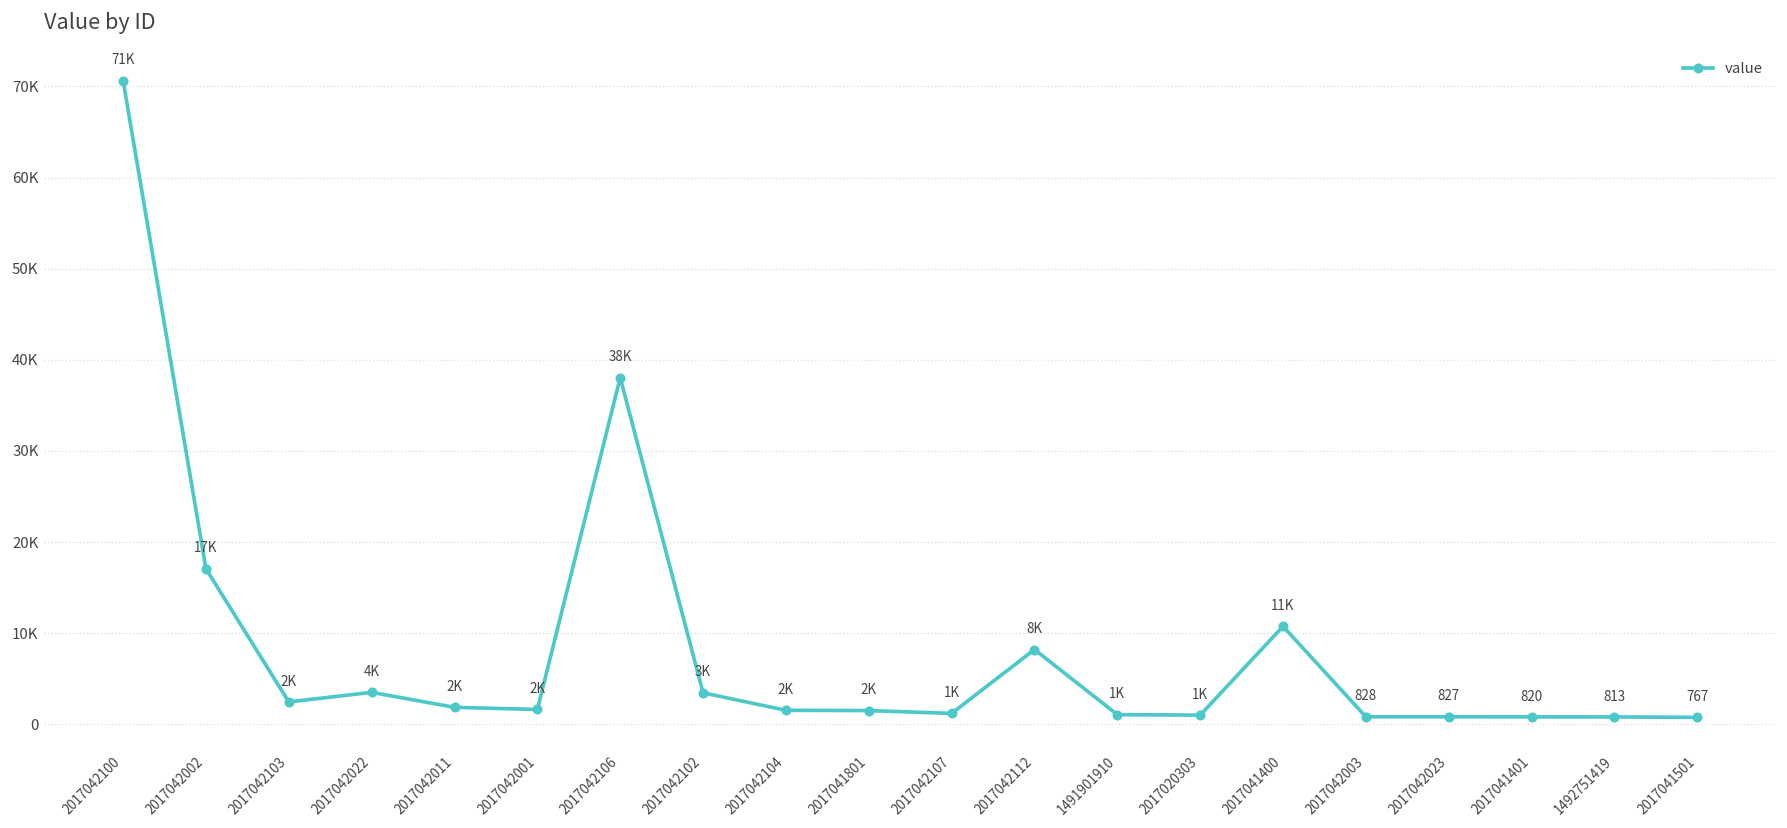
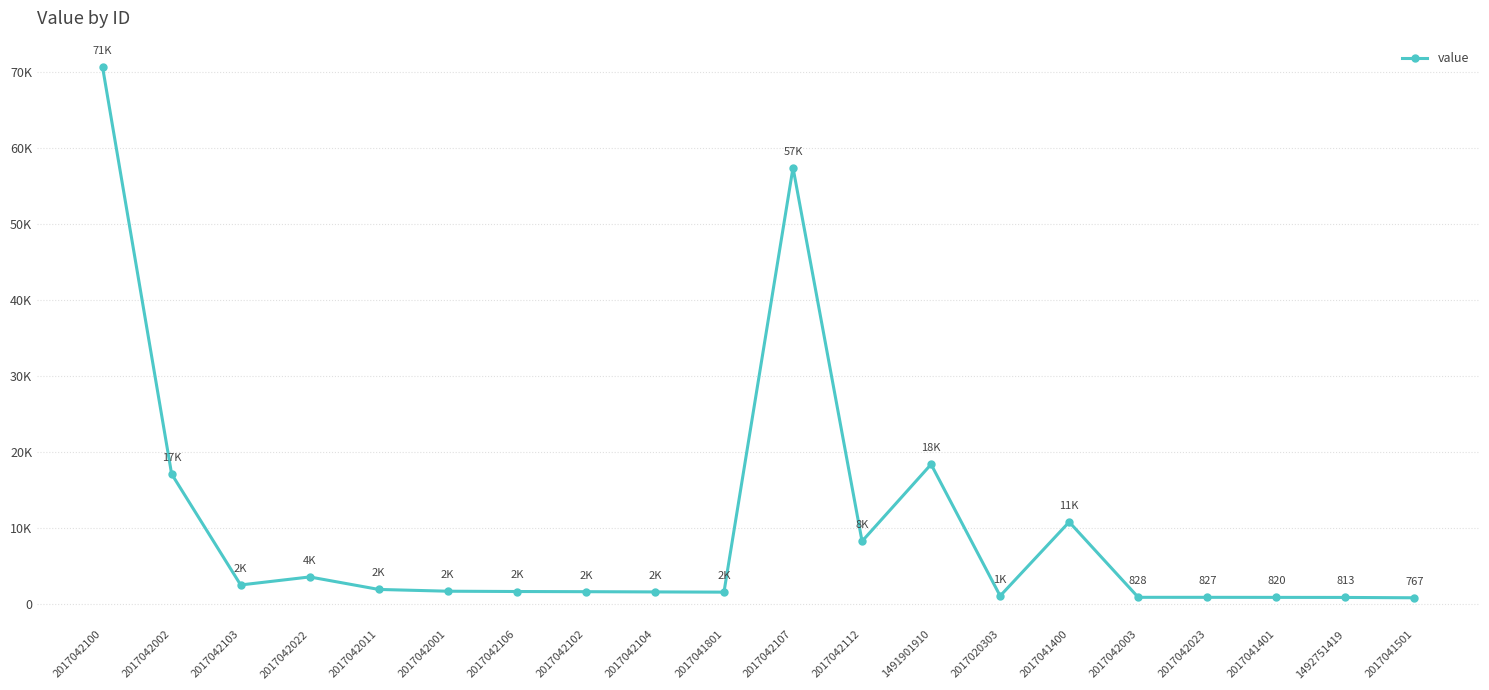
  {
    "2017042100": "71K",
    "2017042002": "17K",
    "2017042103": "2K",
    "2017042022": "4K",
    "2017042011": "2K",
    "2017042001": "2K",
-   "2017042106": "38K",
-   "2017042102": "3K",
+   "2017042106": "2K",
+   "2017042102": "2K",
    "2017042104": "2K",
    "2017041801": "2K",
-   "2017042107": "1K",
+   "2017042107": "57K",
    "2017042112": "8K",
-   "1491901910": "1K",
+   "1491901910": "18K",
    "2017020303": "1K",
    "2017041400": "11K",
    "2017042003": "828",
    "2017042023": "827",
    "2017041401": "820",
    "1492751419": "813",
    "2017041501": "767"
  }
